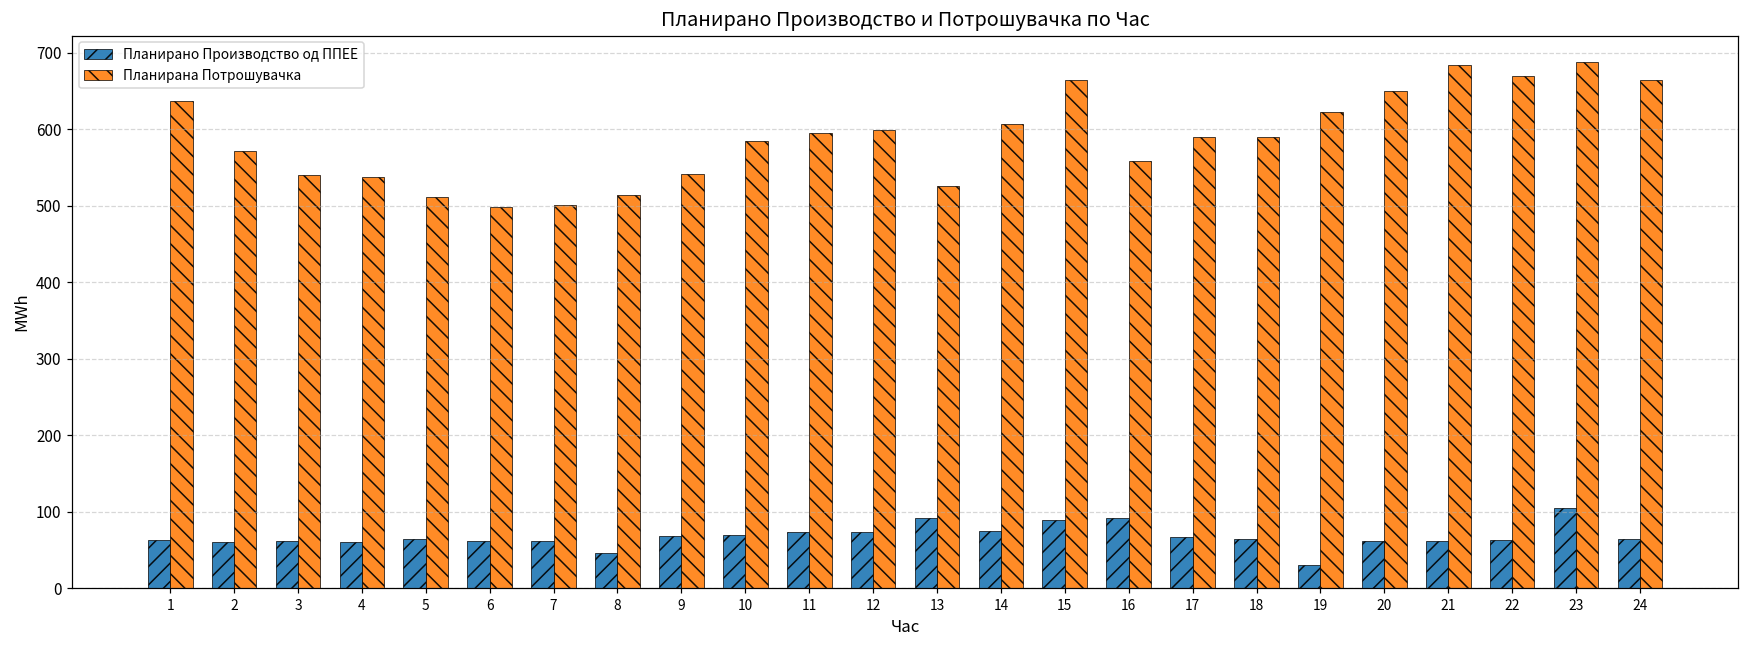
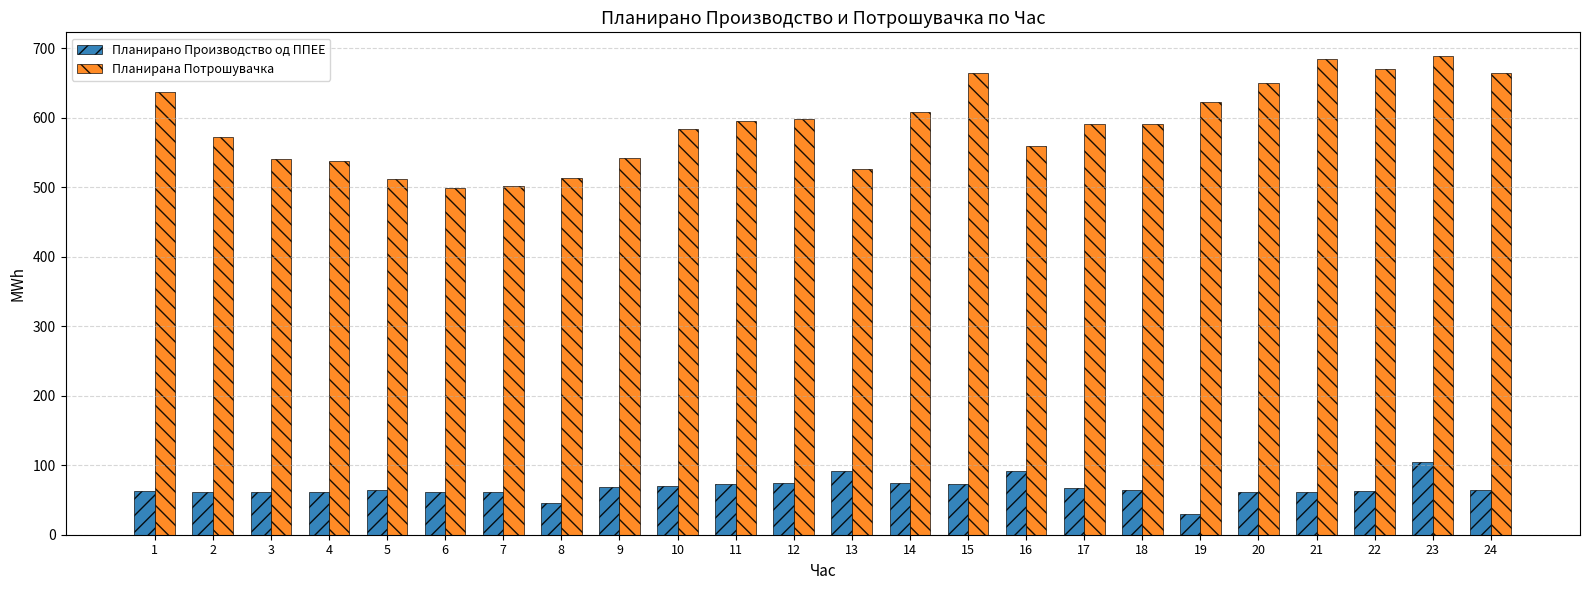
  {
    "Планирано Производство од ППЕЕ": {
      "1": 60,
      "2": 60,
      "3": 60,
      "4": 60,
      "5": 60,
      "6": 60,
      "7": 60,
      "8": 50,
      "9": 70,
      "10": 70,
      "11": 70,
      "12": 70,
      "13": 90,
      "14": 70,
-     "15": 90,
+     "15": 70,
      "16": 90,
      "17": 70,
      "18": 60,
      "19": 30,
      "20": 60,
      "21": 60,
      "22": 60,
      "23": 100,
      "24": 60
    },
    "Планирана Потрошувачка": {
      "1": 640,
      "2": 570,
      "3": 540,
      "4": 540,
      "5": 510,
      "6": 500,
      "7": 500,
      "8": 510,
      "9": 540,
      "10": 580,
      "11": 590,
      "12": 600,
      "13": 530,
      "14": 610,
      "15": 660,
      "16": 560,
      "17": 590,
      "18": 590,
      "19": 620,
      "20": 650,
      "21": 680,
      "22": 670,
      "23": 690,
      "24": 660
    }
  }
